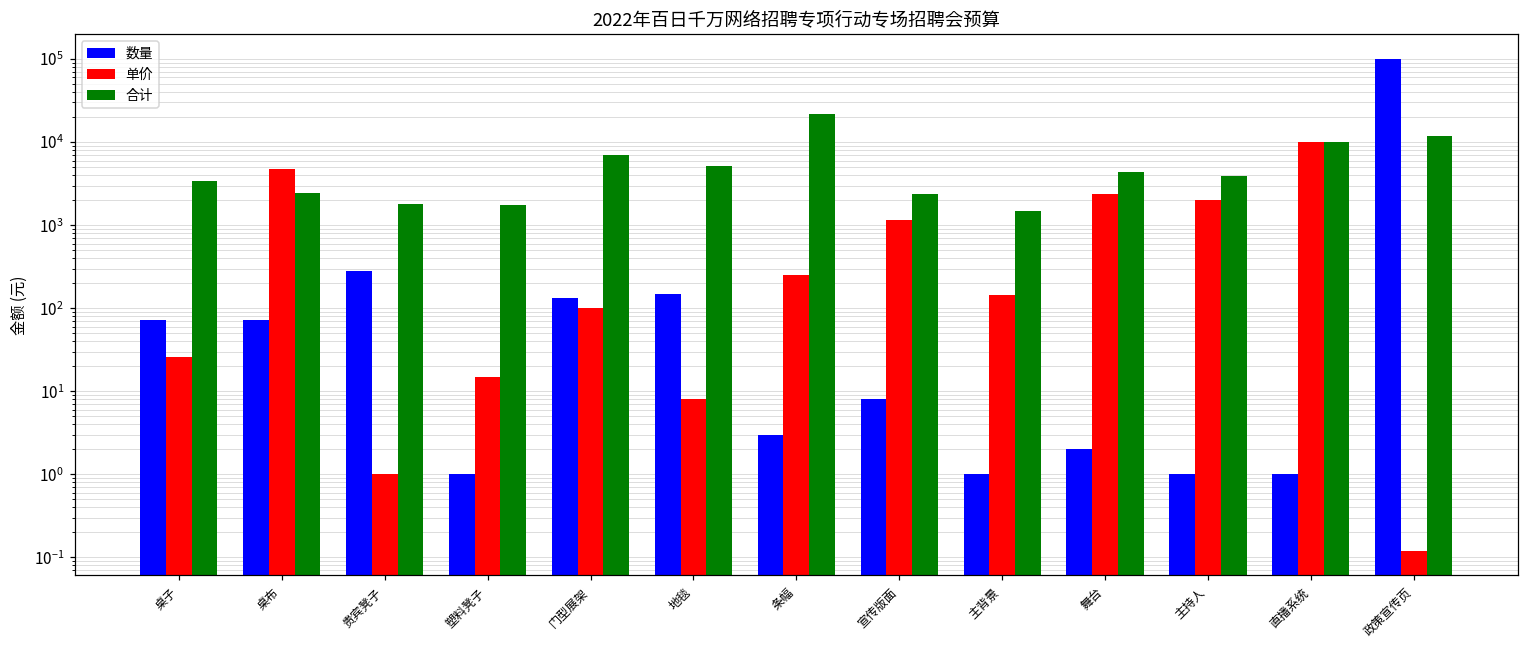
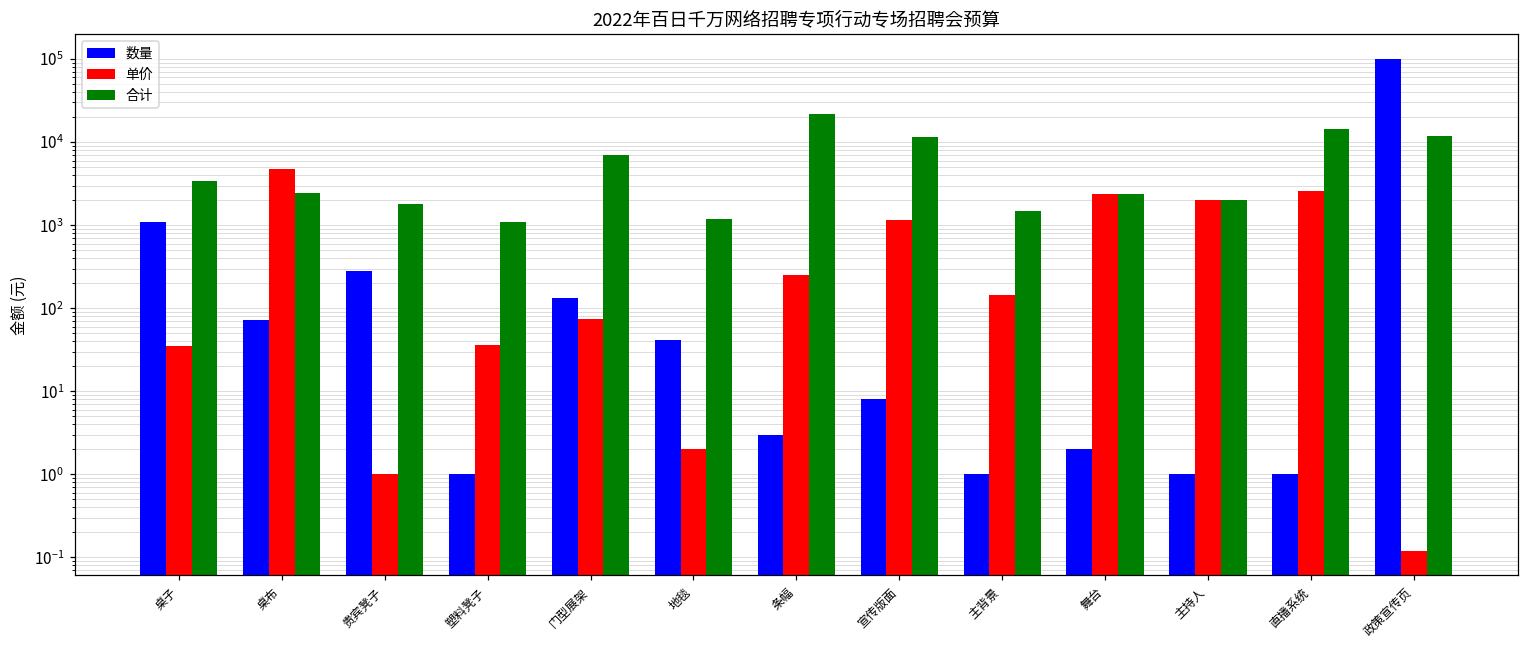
  {
    "数量": {
-     "桌子": 70,
+     "桌子": 1100,
      "桌布": 70,
      "贵宾凳子": 280,
      "塑料凳子": 1,
      "门型展架": 130,
-     "地毯": 150,
+     "地毯": 40,
      "条幅": 3,
      "宣传版面": 8,
      "主背景": 1,
      "舞台": 2,
      "主持人": 1,
      "直播系统": 1,
      "政策宣传页": 100000
    },
    "单价": {
-     "桌子": 26,
+     "桌子": 40,
      "桌布": 5000,
      "贵宾凳子": 1,
-     "塑料凳子": 15,
-     "门型展架": 100,
-     "地毯": 8,
+     "塑料凳子": 40,
+     "门型展架": 80,
+     "地毯": 2,
      "条幅": 250,
      "宣传版面": 1200,
      "主背景": 140,
      "舞台": 2400,
      "主持人": 2000,
-     "直播系统": 10000,
+     "直播系统": 2600,
      "政策宣传页": 0.12
    },
    "合计": {
      "桌子": 3000,
      "桌布": 2400,
      "贵宾凳子": 1800,
-     "塑料凳子": 1700,
+     "塑料凳子": 1100,
      "门型展架": 7000,
-     "地毯": 5000,
+     "地毯": 1200,
      "条幅": 22000,
-     "宣传版面": 2400,
+     "宣传版面": 11000,
      "主背景": 1500,
-     "舞台": 4000,
-     "主持人": 4000,
-     "直播系统": 10000,
+     "舞台": 2400,
+     "主持人": 2000,
+     "直播系统": 14000,
      "政策宣传页": 12000
    }
  }
